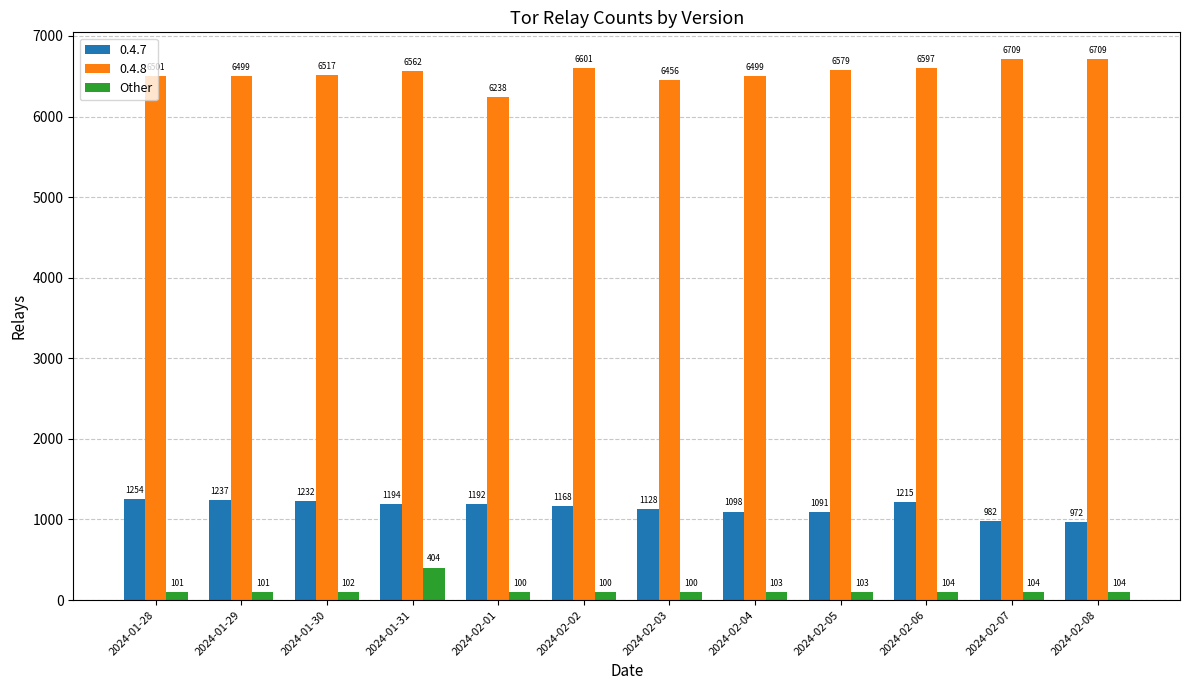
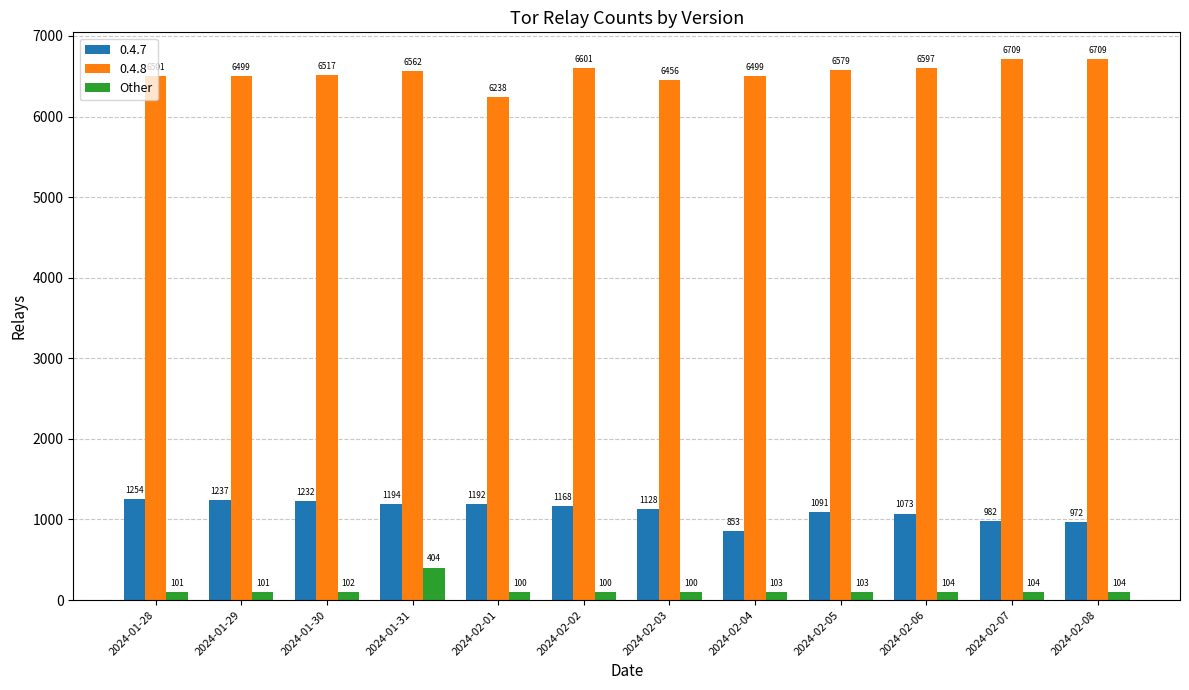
  {
    "0.4.7": {
      "2024-01-28": 1254,
      "2024-01-29": 1237,
      "2024-01-30": 1232,
      "2024-01-31": 1194,
      "2024-02-01": 1192,
      "2024-02-02": 1168,
      "2024-02-03": 1128,
-     "2024-02-04": 1098,
+     "2024-02-04": 853,
      "2024-02-05": 1091,
-     "2024-02-06": 1215,
+     "2024-02-06": 1073,
      "2024-02-07": 982,
      "2024-02-08": 972
    },
    "0.4.8": {
      "2024-01-29": 6499,
      "2024-01-30": 6517,
      "2024-01-31": 6562,
      "2024-02-01": 6238,
      "2024-02-02": 6601,
      "2024-02-03": 6456,
      "2024-02-04": 6499,
      "2024-02-05": 6579,
      "2024-02-06": 6597,
      "2024-02-07": 6709,
      "2024-02-08": 6709
    },
    "Other": {
      "2024-01-28": 101,
      "2024-01-29": 101,
      "2024-01-30": 102,
      "2024-01-31": 404,
      "2024-02-01": 100,
      "2024-02-02": 100,
      "2024-02-03": 100,
      "2024-02-04": 103,
      "2024-02-05": 103,
      "2024-02-06": 104,
      "2024-02-07": 104,
      "2024-02-08": 104
    }
  }
